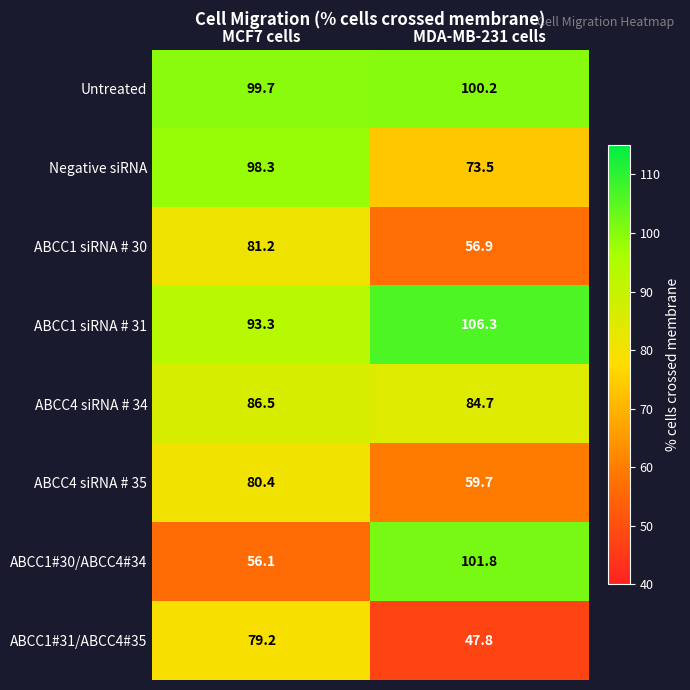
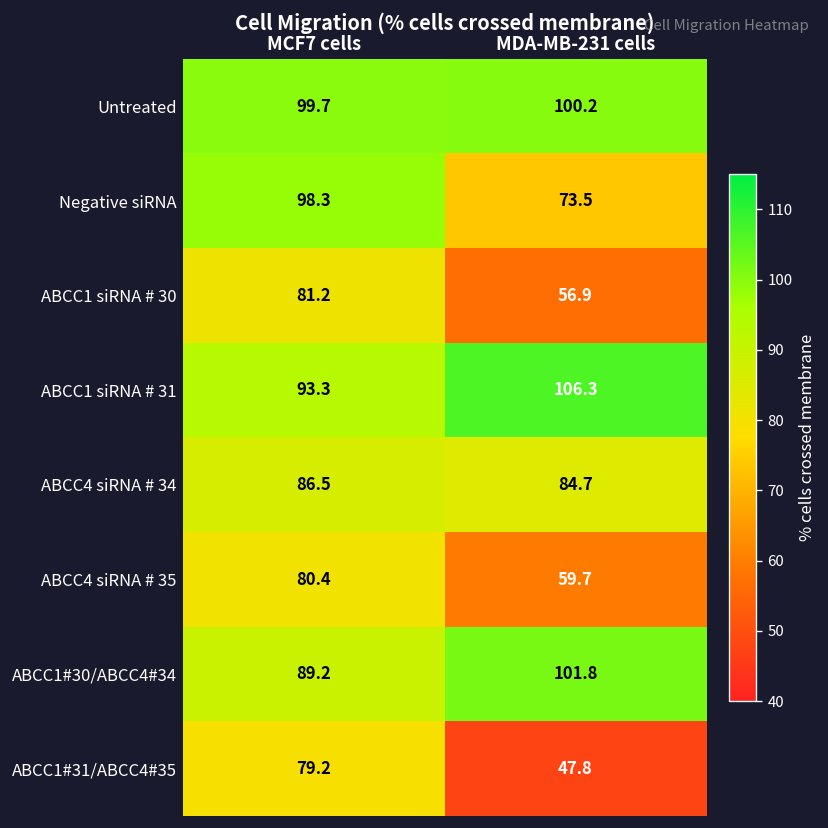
  {
    "Untreated": {
      "MCF7 cells": 99.7,
      "MDA-MB-231 cells": 100.2
    },
    "Negative siRNA": {
      "MCF7 cells": 98.3,
      "MDA-MB-231 cells": 73.5
    },
    "ABCC1 siRNA # 30": {
      "MCF7 cells": 81.2,
      "MDA-MB-231 cells": 56.9
    },
    "ABCC1 siRNA # 31": {
      "MCF7 cells": 93.3,
      "MDA-MB-231 cells": 106.3
    },
    "ABCC4 siRNA # 34": {
      "MCF7 cells": 86.5,
      "MDA-MB-231 cells": 84.7
    },
    "ABCC4 siRNA # 35": {
      "MCF7 cells": 80.4,
      "MDA-MB-231 cells": 59.7
    },
    "ABCC1#30/ABCC4#34": {
-     "MCF7 cells": 56.1,
+     "MCF7 cells": 89.2,
      "MDA-MB-231 cells": 101.8
    },
    "ABCC1#31/ABCC4#35": {
      "MCF7 cells": 79.2,
      "MDA-MB-231 cells": 47.8
    }
  }
